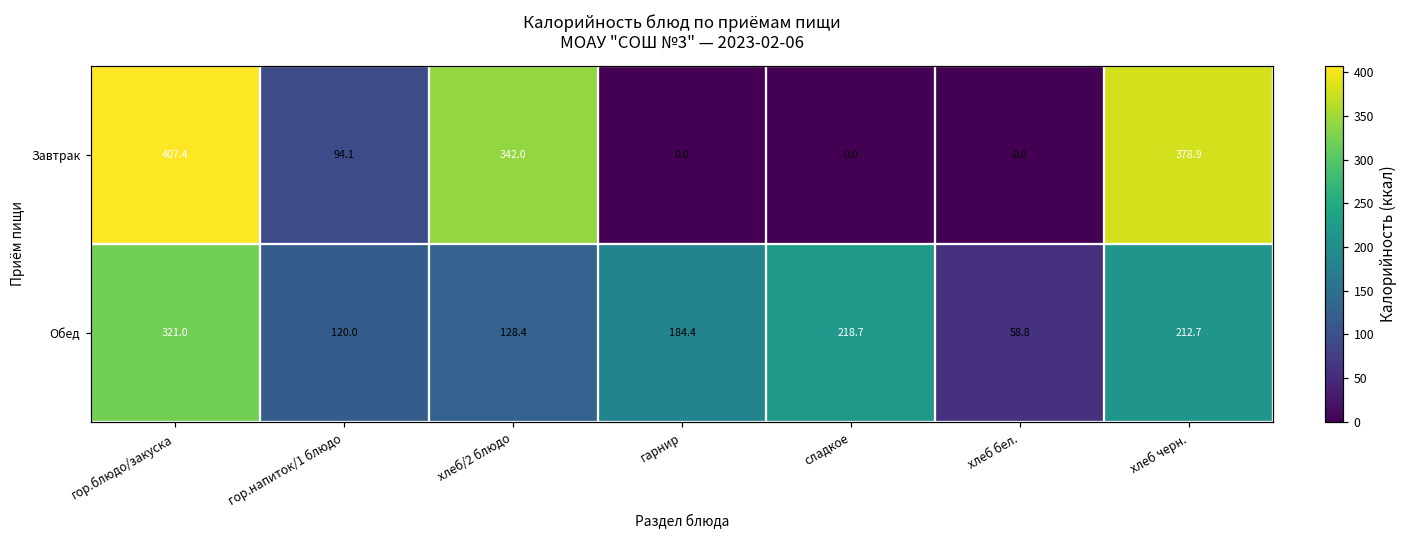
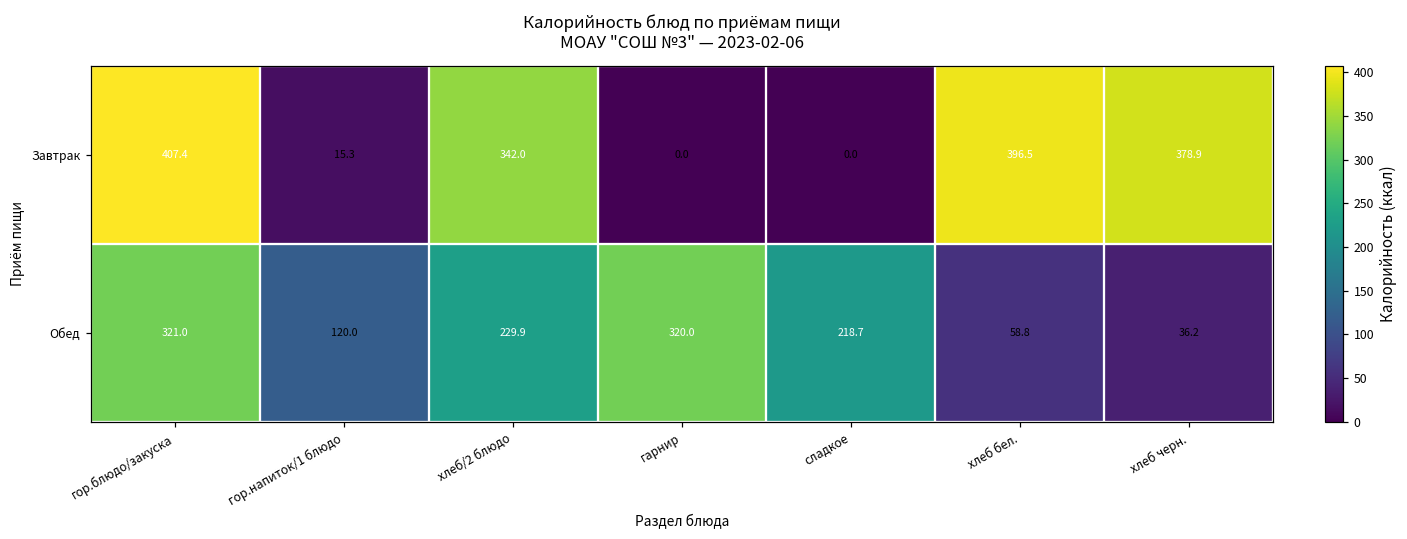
  {
    "Завтрак": {
      "гор.блюдо/закуска": 407.4,
-     "гор.напиток/1 блюдо": 94.1,
+     "гор.напиток/1 блюдо": 15.3,
      "хлеб/2 блюдо": 342.0,
      "гарнир": 0.0,
      "сладкое": 0.0,
-     "хлеб бел.": 0.0,
+     "хлеб бел.": 396.5,
      "хлеб черн.": 378.9
    },
    "Обед": {
      "гор.блюдо/закуска": 321.0,
      "гор.напиток/1 блюдо": 120.0,
-     "хлеб/2 блюдо": 128.4,
-     "гарнир": 184.4,
+     "хлеб/2 блюдо": 229.9,
+     "гарнир": 320.0,
      "сладкое": 218.7,
      "хлеб бел.": 58.8,
-     "хлеб черн.": 212.7
+     "хлеб черн.": 36.2
    }
  }
